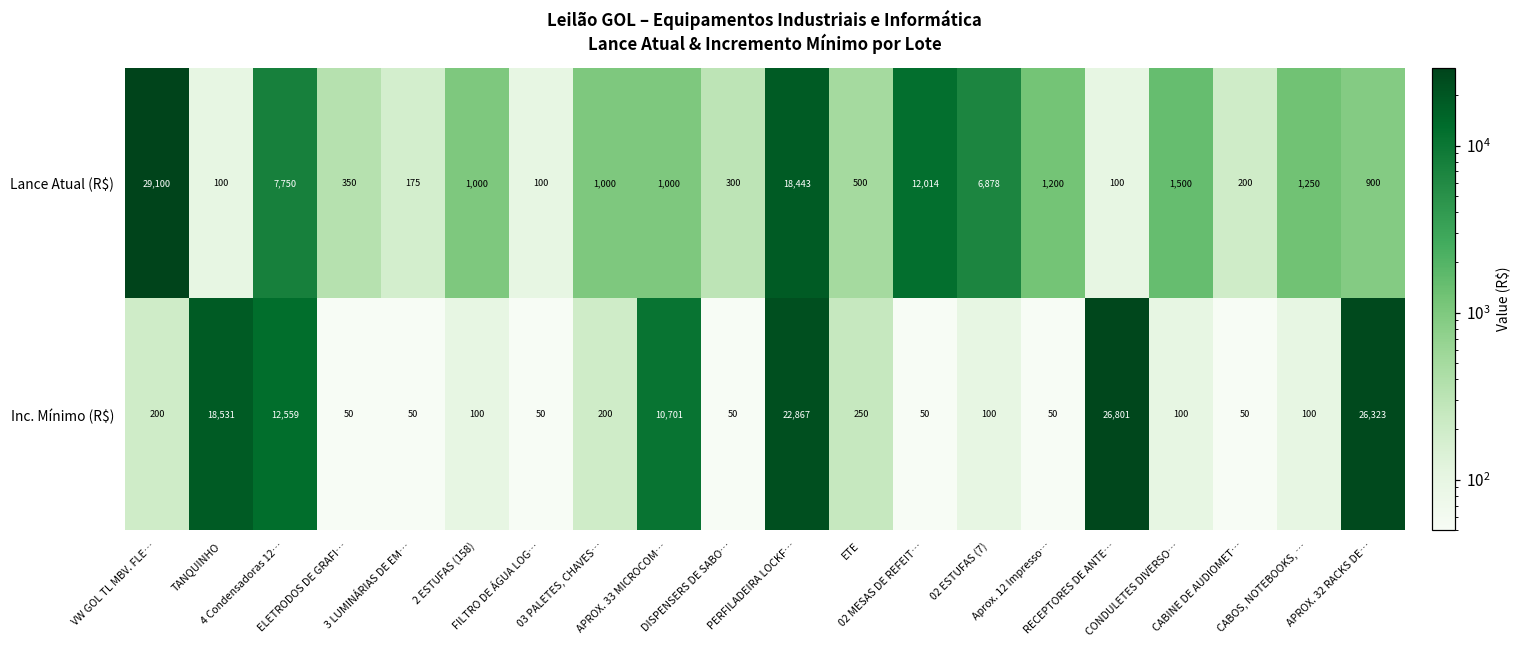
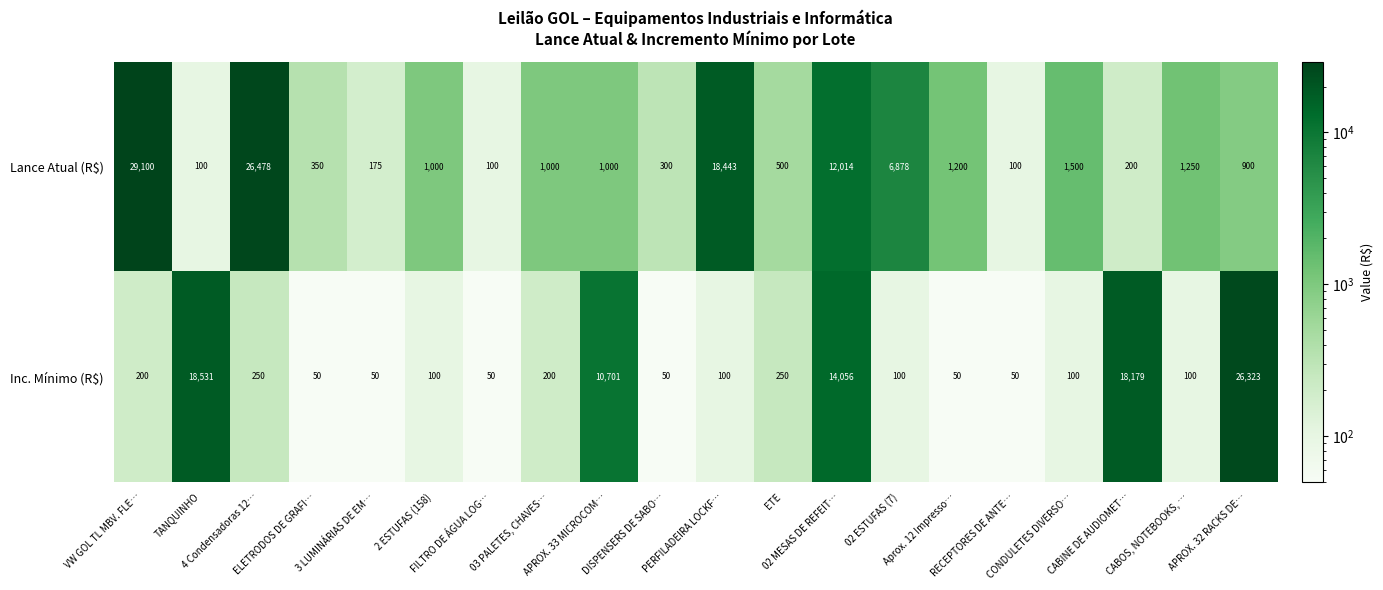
  {
    "Lance Atual (R$)": {
      "VW GOL TL MBV. FLE…": "29,100",
      "TANQUINHO": "100",
-     "4 Condensadoras 12…": "7,750",
+     "4 Condensadoras 12…": "26,478",
      "ELETRODOS DE GRAFI…": "350",
      "3 LUMINÁRIAS DE EM…": "175",
      "2 ESTUFAS (158)": "1,000",
      "FILTRO DE ÁGUA LOG…": "100",
      "03 PALETES, CHAVES…": "1,000",
      "APROX. 33 MICROCOM…": "1,000",
      "DISPENSERS DE SABO…": "300",
      "PERFILADEIRA LOCKF…": "18,443",
      "ETE": "500",
      "02 MESAS DE REFEIT…": "12,014",
      "02 ESTUFAS (7)": "6,878",
      "Aprox. 12 Impresso…": "1,200",
      "RECEPTORES DE ANTE…": "100",
      "CONDULETES DIVERSO…": "1,500",
      "CABINE DE AUDIOMET…": "200",
      "CABOS, NOTEBOOKS, …": "1,250",
      "APROX. 32 RACKS DE…": "900"
    },
    "Inc. Mínimo (R$)": {
      "VW GOL TL MBV. FLE…": "200",
      "TANQUINHO": "18,531",
-     "4 Condensadoras 12…": "12,559",
+     "4 Condensadoras 12…": "250",
      "ELETRODOS DE GRAFI…": "50",
      "3 LUMINÁRIAS DE EM…": "50",
      "2 ESTUFAS (158)": "100",
      "FILTRO DE ÁGUA LOG…": "50",
      "03 PALETES, CHAVES…": "200",
      "APROX. 33 MICROCOM…": "10,701",
      "DISPENSERS DE SABO…": "50",
-     "PERFILADEIRA LOCKF…": "22,867",
+     "PERFILADEIRA LOCKF…": "100",
      "ETE": "250",
-     "02 MESAS DE REFEIT…": "50",
+     "02 MESAS DE REFEIT…": "14,056",
      "02 ESTUFAS (7)": "100",
      "Aprox. 12 Impresso…": "50",
-     "RECEPTORES DE ANTE…": "26,801",
+     "RECEPTORES DE ANTE…": "50",
      "CONDULETES DIVERSO…": "100",
-     "CABINE DE AUDIOMET…": "50",
+     "CABINE DE AUDIOMET…": "18,179",
      "CABOS, NOTEBOOKS, …": "100",
      "APROX. 32 RACKS DE…": "26,323"
    }
  }
